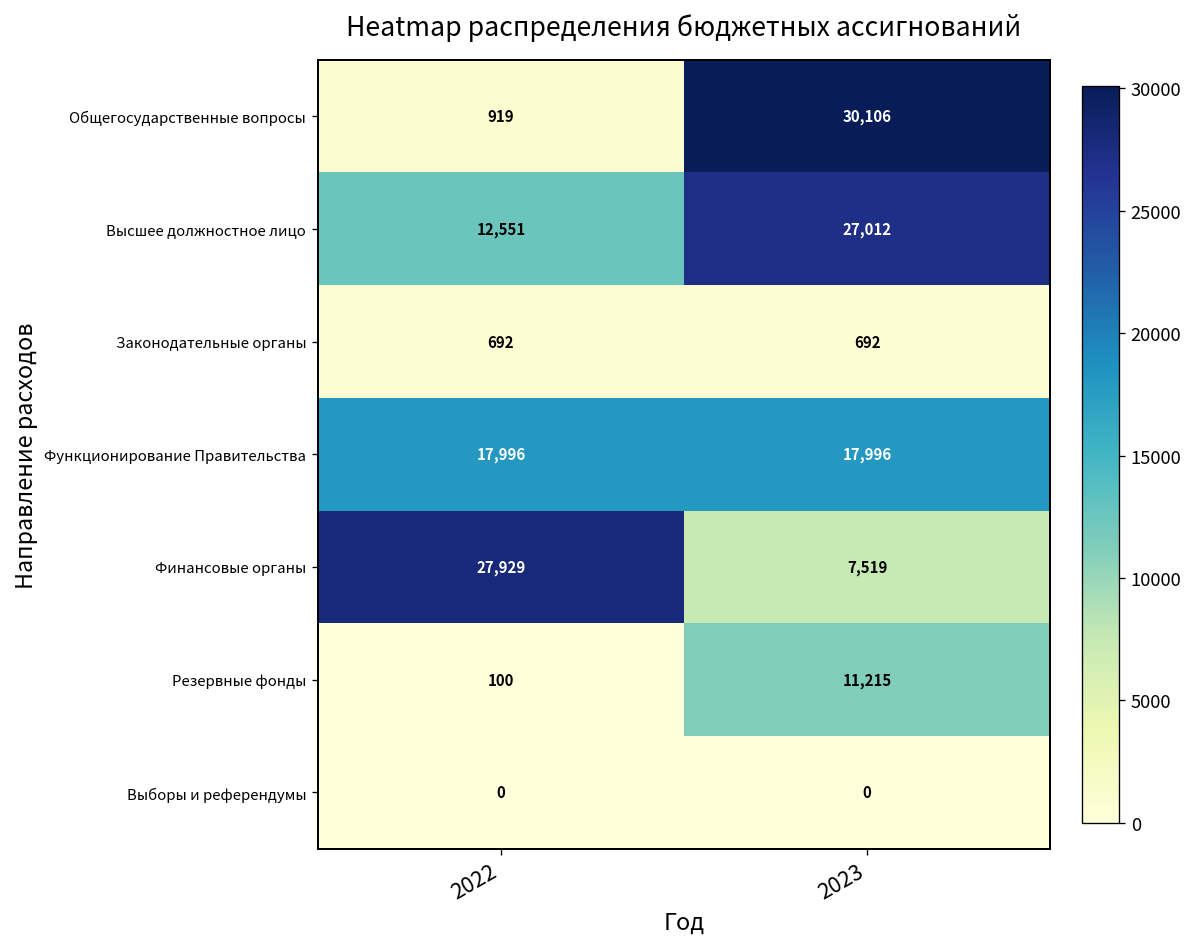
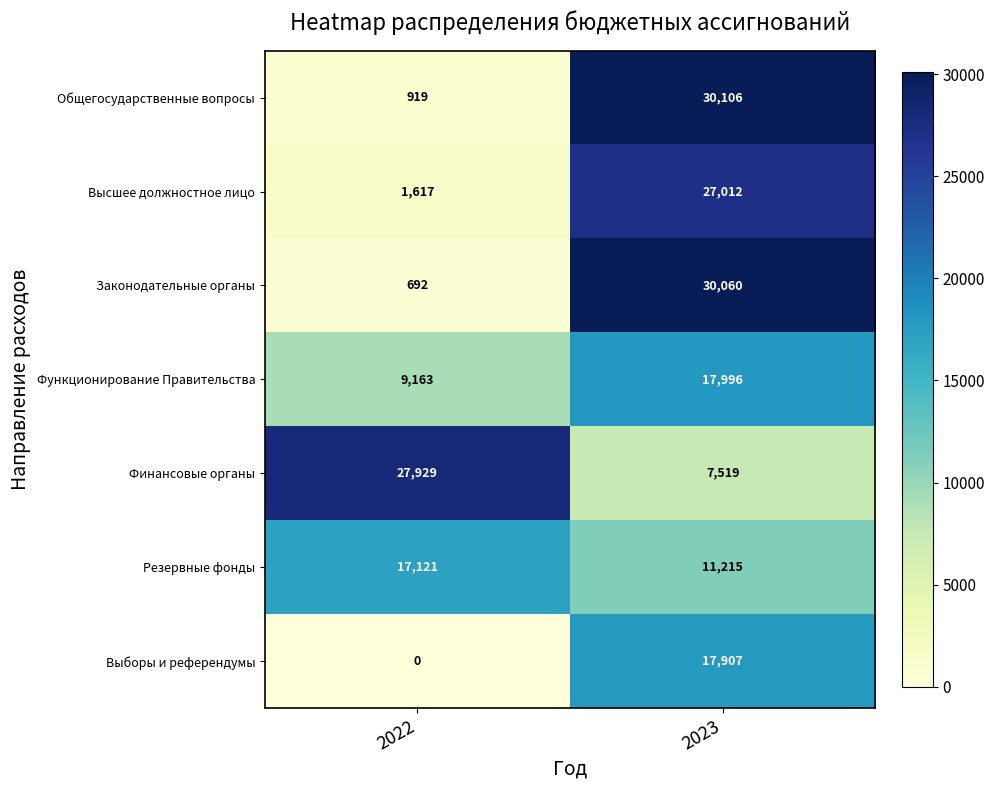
  {
    "Общегосударственные вопросы": {
      "2022": "919",
      "2023": "30,106"
    },
    "Высшее должностное лицо": {
-     "2022": "12,551",
+     "2022": "1,617",
      "2023": "27,012"
    },
    "Законодательные органы": {
      "2022": "692",
-     "2023": "692"
+     "2023": "30,060"
    },
    "Функционирование Правительства": {
-     "2022": "17,996",
+     "2022": "9,163",
      "2023": "17,996"
    },
    "Финансовые органы": {
      "2022": "27,929",
      "2023": "7,519"
    },
    "Резервные фонды": {
-     "2022": "100",
+     "2022": "17,121",
      "2023": "11,215"
    },
    "Выборы и референдумы": {
      "2022": "0",
-     "2023": "0"
+     "2023": "17,907"
    }
  }
